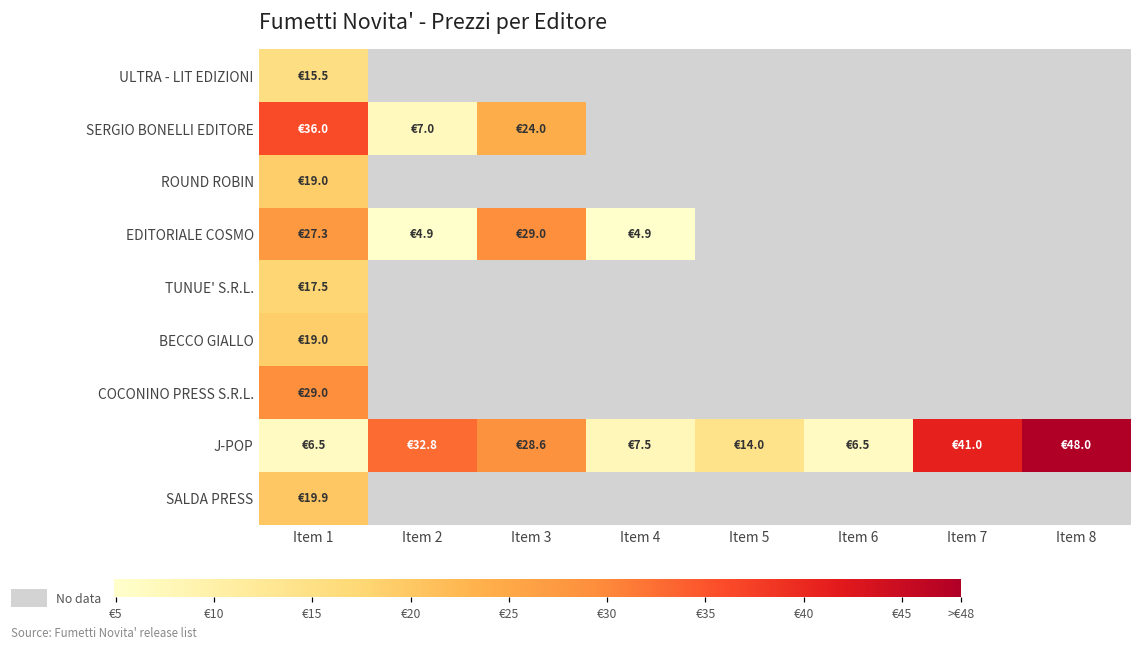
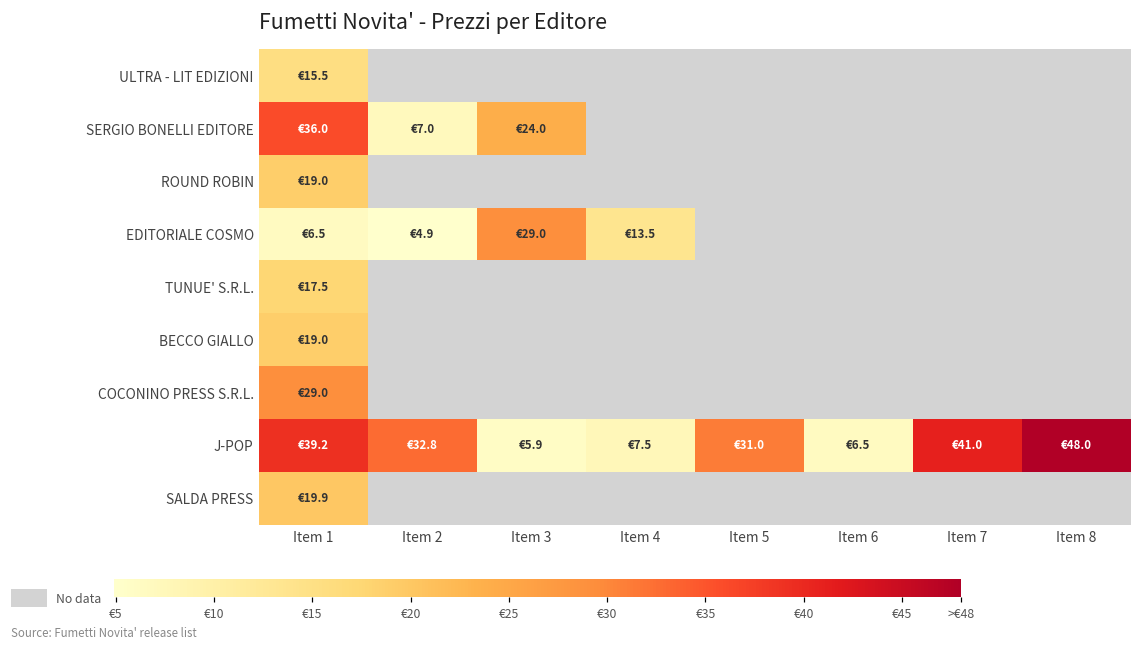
  {
    "ULTRA - LIT EDIZIONI": {
      "Item 1": "€15.5"
    },
    "SERGIO BONELLI EDITORE": {
      "Item 1": "€36.0",
      "Item 2": "€7.0",
      "Item 3": "€24.0"
    },
    "ROUND ROBIN": {
      "Item 1": "€19.0"
    },
    "EDITORIALE COSMO": {
-     "Item 1": "€27.3",
+     "Item 1": "€6.5",
      "Item 2": "€4.9",
      "Item 3": "€29.0",
-     "Item 4": "€4.9"
+     "Item 4": "€13.5"
    },
    "TUNUE' S.R.L.": {
      "Item 1": "€17.5"
    },
    "BECCO GIALLO": {
      "Item 1": "€19.0"
    },
    "COCONINO PRESS S.R.L.": {
      "Item 1": "€29.0"
    },
    "J-POP": {
-     "Item 1": "€6.5",
+     "Item 1": "€39.2",
      "Item 2": "€32.8",
-     "Item 3": "€28.6",
+     "Item 3": "€5.9",
      "Item 4": "€7.5",
-     "Item 5": "€14.0",
+     "Item 5": "€31.0",
      "Item 6": "€6.5",
      "Item 7": "€41.0",
      "Item 8": "€48.0"
    },
    "SALDA PRESS": {
      "Item 1": "€19.9"
    }
  }
